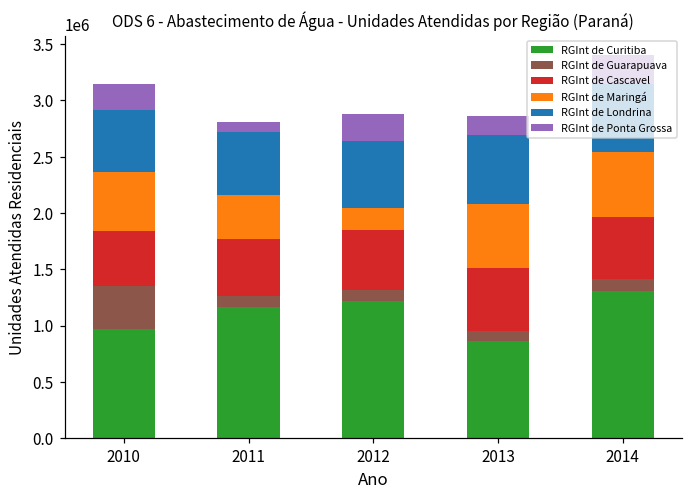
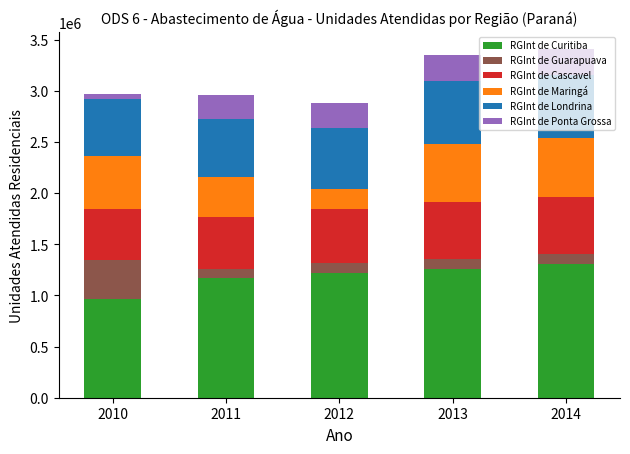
  {
    "RGInt de Curitiba": {
      "2010": 970000,
      "2011": 1170000,
      "2012": 1220000,
-     "2013": 860000,
+     "2013": 1260000,
      "2014": 1310000
    },
    "RGInt de Guarapuava": {
      "2010": 380000,
      "2011": 90000,
      "2012": 90000,
      "2013": 90000,
      "2014": 100000
    },
    "RGInt de Cascavel": {
      "2010": 500000,
      "2011": 510000,
      "2012": 540000,
      "2013": 560000,
      "2014": 560000
    },
    "RGInt de Maringá": {
      "2010": 520000,
      "2011": 390000,
      "2012": 190000,
      "2013": 570000,
      "2014": 570000
    },
    "RGInt de Londrina": {
      "2010": 550000,
      "2011": 560000,
      "2012": 600000,
      "2013": 610000
    },
    "RGInt de Ponta Grossa": {
-     "2010": 230000,
-     "2011": 90000,
+     "2010": 50000,
+     "2011": 240000,
      "2012": 250000,
-     "2013": 170000
+     "2013": 260000
    }
  }
